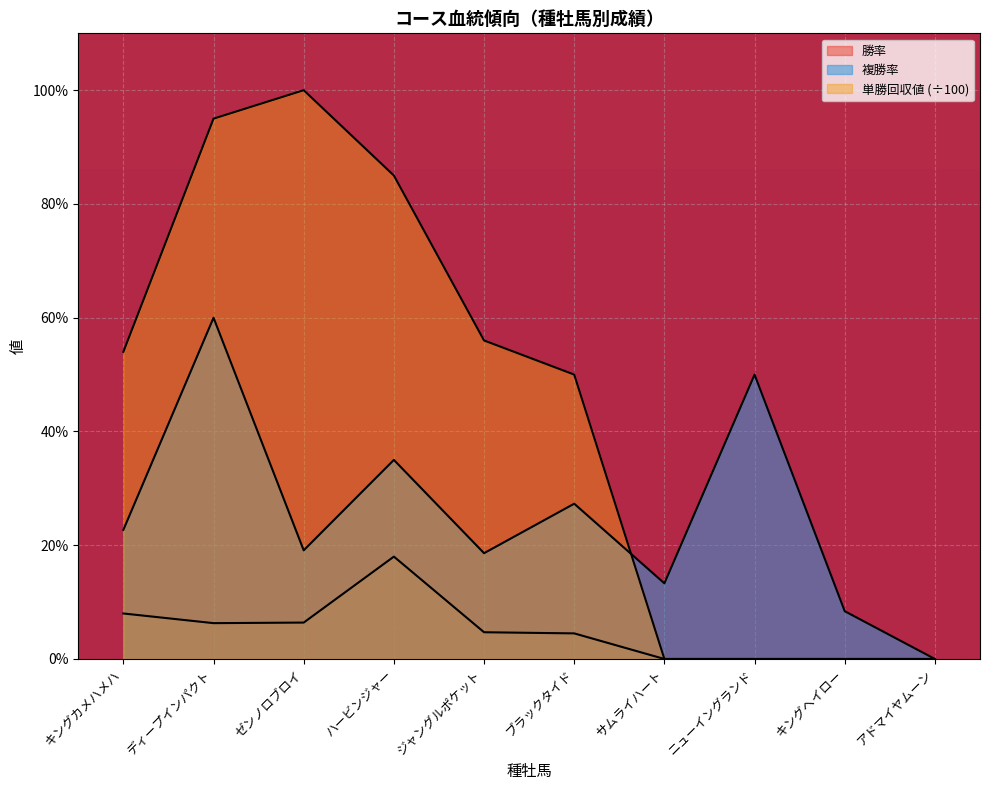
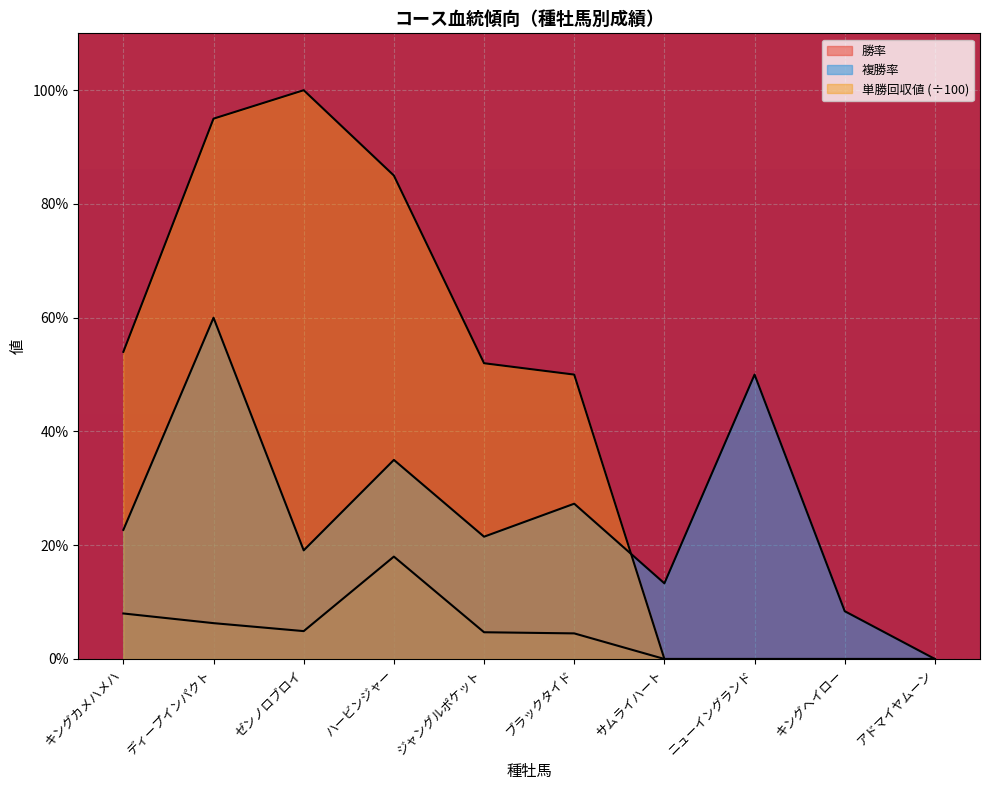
  {
    "勝率": {
      "キングカメハメハ": "8%",
      "ディープインパクト": "6%",
-     "ゼンノロブロイ": "6%",
+     "ゼンノロブロイ": "5%",
      "ハービンジャー": "18%",
      "ジャングルポケット": "5%",
      "ブラックタイド": "5%"
    },
    "複勝率": {
      "キングカメハメハ": "23%",
      "ディープインパクト": "60%",
      "ゼンノロブロイ": "19%",
      "ハービンジャー": "35%",
-     "ジャングルポケット": "19%",
+     "ジャングルポケット": "22%",
      "ブラックタイド": "27%",
      "サムライハート": "13%",
      "ニューイングランド": "50%",
      "キングヘイロー": "8%"
    },
    "単勝回収値 (÷100)": {
      "キングカメハメハ": "54%",
      "ディープインパクト": "95%",
      "ゼンノロブロイ": "100%",
      "ハービンジャー": "85%",
-     "ジャングルポケット": "56%",
+     "ジャングルポケット": "52%",
      "ブラックタイド": "50%"
    }
  }
